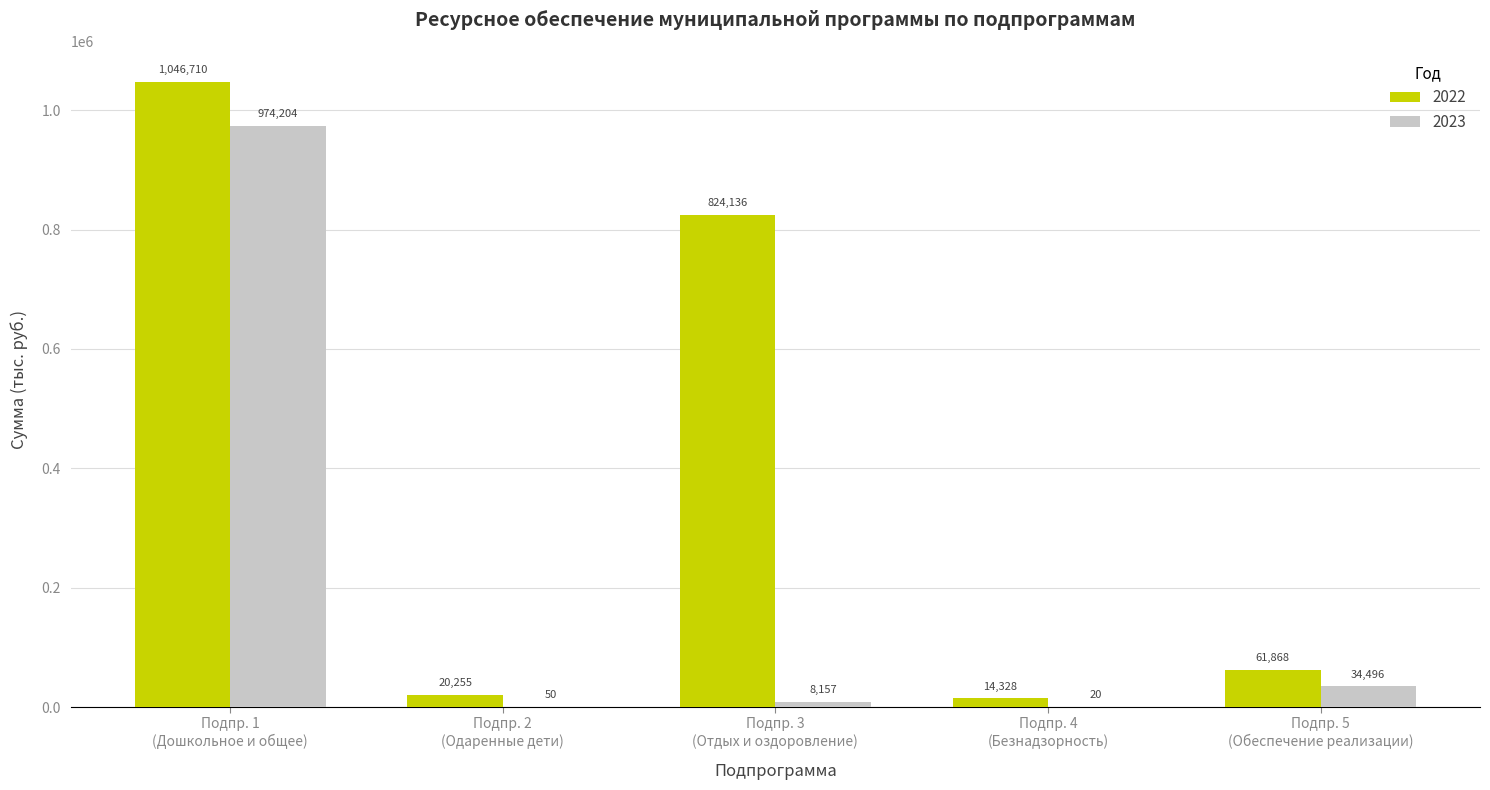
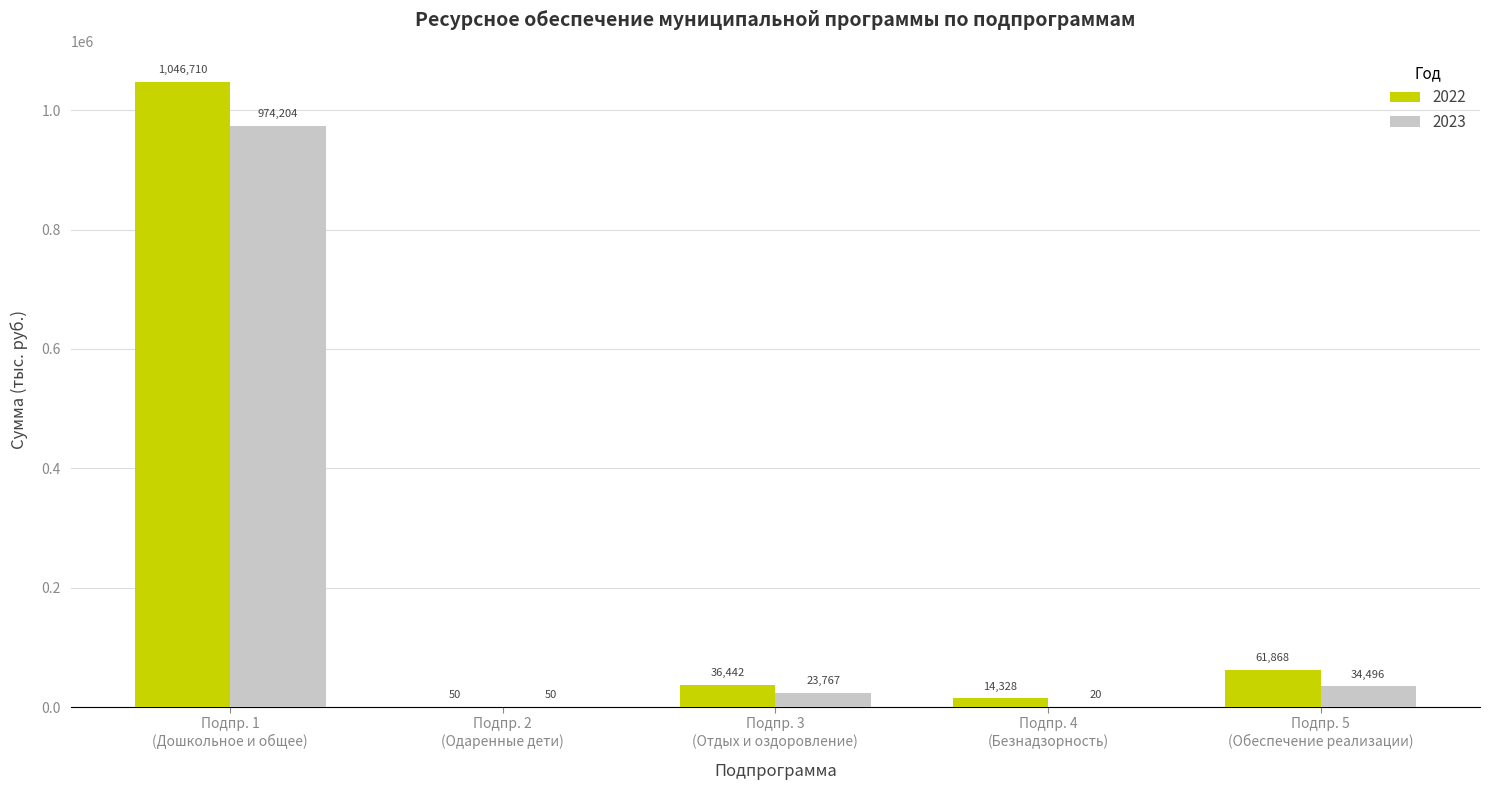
  {
    "2022": {
      "Подпр. 1 (Дошкольное и общее)": "1,046,710",
-     "Подпр. 2 (Одаренные дети)": "20,255",
-     "Подпр. 3 (Отдых и оздоровление)": "824,136",
+     "Подпр. 2 (Одаренные дети)": "50",
+     "Подпр. 3 (Отдых и оздоровление)": "36,442",
      "Подпр. 4 (Безнадзорность)": "14,328",
      "Подпр. 5 (Обеспечение реализации)": "61,868"
    },
    "2023": {
      "Подпр. 1 (Дошкольное и общее)": "974,204",
      "Подпр. 2 (Одаренные дети)": "50",
-     "Подпр. 3 (Отдых и оздоровление)": "8,157",
+     "Подпр. 3 (Отдых и оздоровление)": "23,767",
      "Подпр. 4 (Безнадзорность)": "20",
      "Подпр. 5 (Обеспечение реализации)": "34,496"
    }
  }
